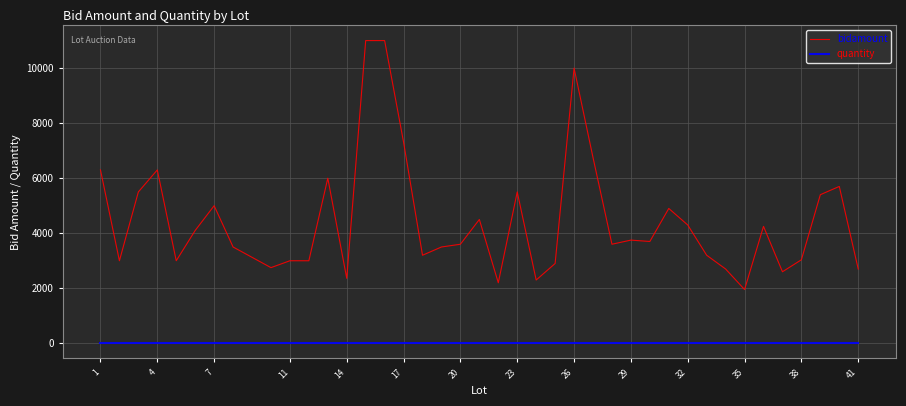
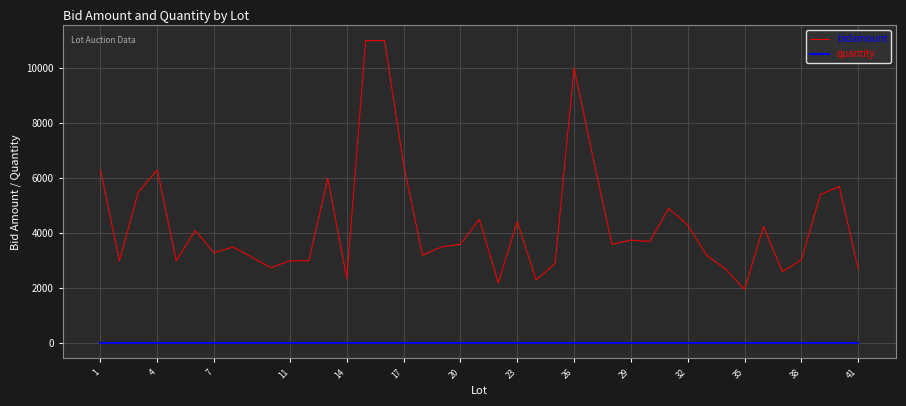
  {
    "bidamount": {
      "1": 6300,
      "4": 6300,
-     "7": 5000,
+     "7": 3300,
      "11": 3000,
      "14": 2400,
-     "17": 7300,
+     "17": 6500,
      "20": 3600,
-     "23": 5500,
+     "23": 4400,
      "26": 10000,
      "29": 3800,
      "32": 4300,
      "35": 2000,
      "38": 3000,
      "41": 2700
    },
    "quantity": {
      "1": 0,
      "4": 0,
      "7": 0,
      "11": 0,
      "14": 0,
      "17": 0,
      "20": 0,
      "23": 0,
      "26": 0,
      "29": 0,
      "32": 0,
      "35": 0,
      "38": 0,
      "41": 0
    }
  }
